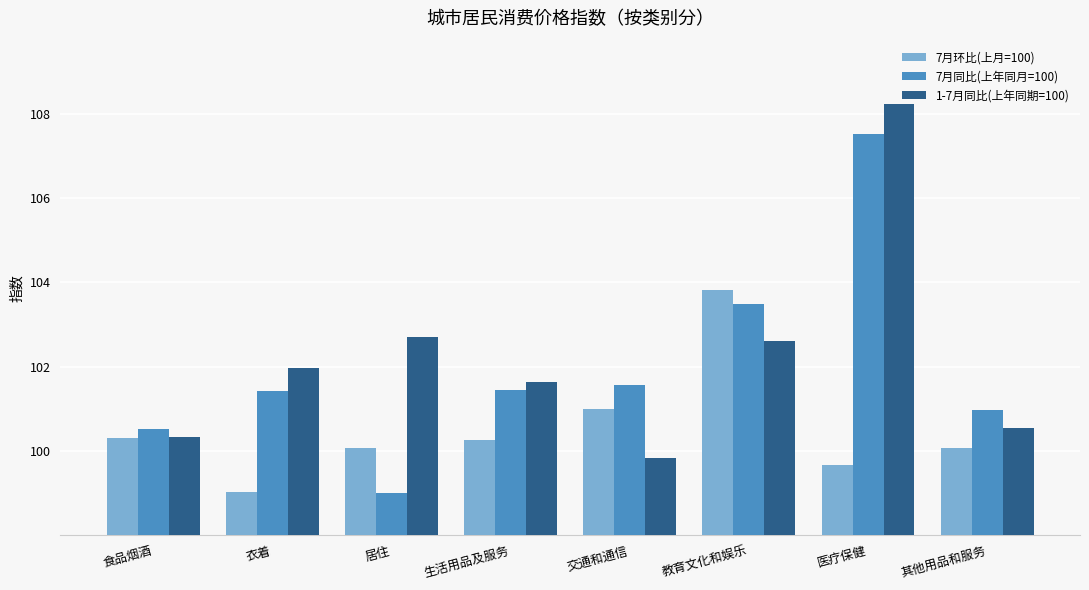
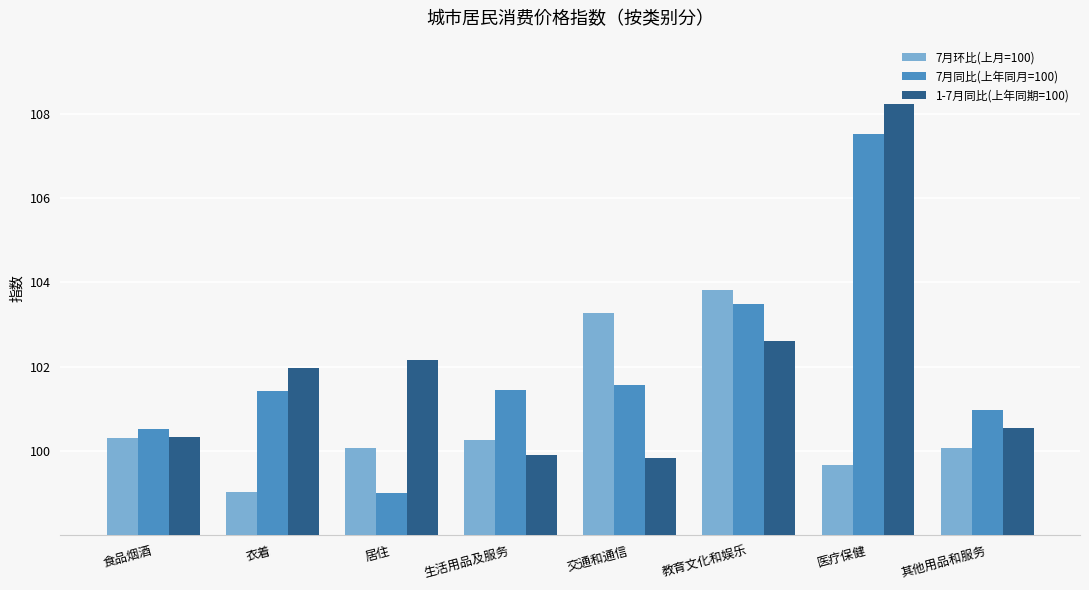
  {
    "7月环比(上月=100)": {
      "食品烟酒": 100.3,
      "衣着": 99.0,
      "居住": 100.1,
      "生活用品及服务": 100.3,
-     "交通和通信": 101.0,
+     "交通和通信": 103.3,
      "教育文化和娱乐": 103.8,
      "医疗保健": 99.7,
      "其他用品和服务": 100.1
    },
    "7月同比(上年同月=100)": {
      "食品烟酒": 100.5,
      "衣着": 101.4,
      "居住": 99.0,
      "生活用品及服务": 101.5,
      "交通和通信": 101.6,
      "教育文化和娱乐": 103.5,
      "医疗保健": 107.5,
      "其他用品和服务": 101.0
    },
    "1-7月同比(上年同期=100)": {
      "食品烟酒": 100.3,
      "衣着": 102.0,
-     "居住": 102.7,
-     "生活用品及服务": 101.6,
+     "居住": 102.2,
+     "生活用品及服务": 99.9,
      "交通和通信": 99.8,
      "教育文化和娱乐": 102.6,
      "医疗保健": 108.2,
      "其他用品和服务": 100.6
    }
  }
